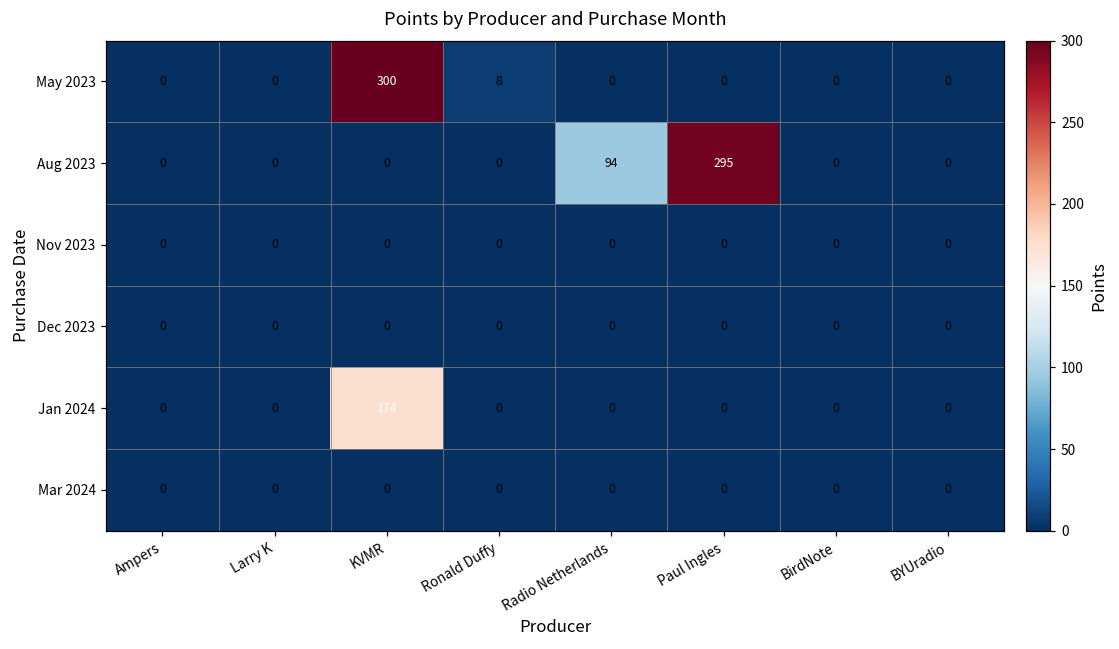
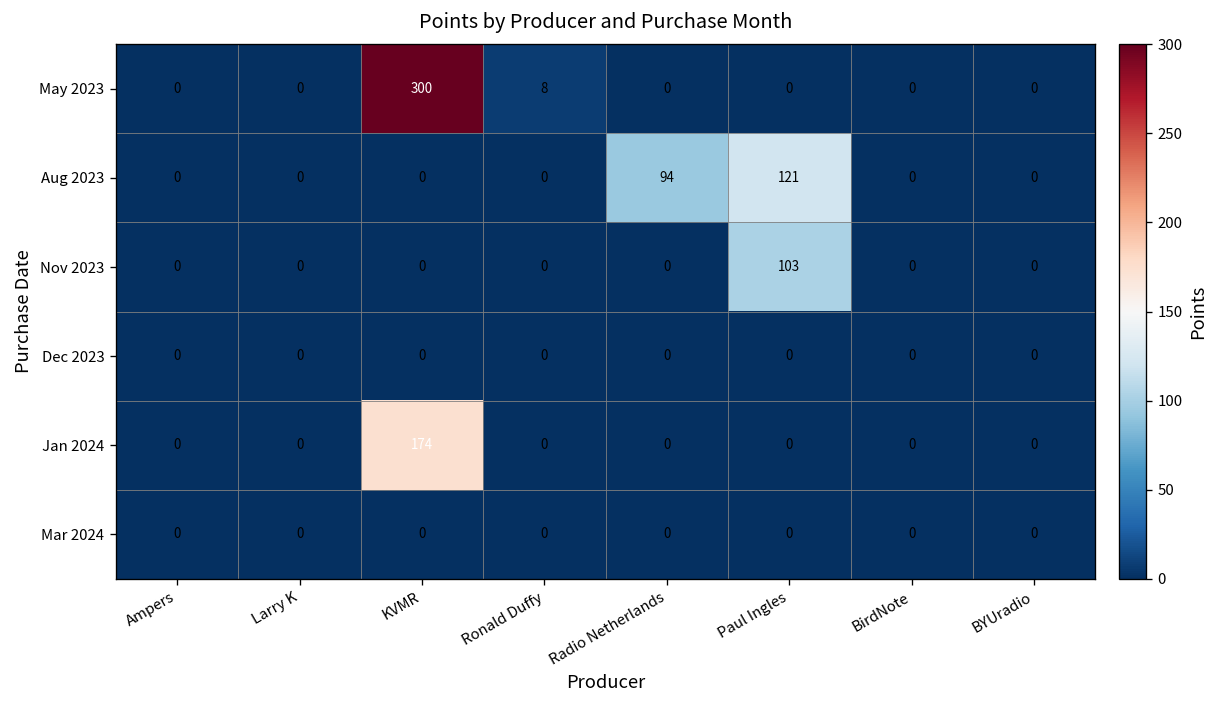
  {
    "May 2023": {
      "Ampers": 0,
      "Larry K": 0,
      "KVMR": 300,
      "Ronald Duffy": 8,
      "Radio Netherlands": 0,
      "Paul Ingles": 0,
      "BirdNote": 0,
      "BYUradio": 0
    },
    "Aug 2023": {
      "Ampers": 0,
      "Larry K": 0,
      "KVMR": 0,
      "Ronald Duffy": 0,
      "Radio Netherlands": 94,
-     "Paul Ingles": 295,
+     "Paul Ingles": 121,
      "BirdNote": 0,
      "BYUradio": 0
    },
    "Nov 2023": {
      "Ampers": 0,
      "Larry K": 0,
      "KVMR": 0,
      "Ronald Duffy": 0,
      "Radio Netherlands": 0,
-     "Paul Ingles": 0,
+     "Paul Ingles": 103,
      "BirdNote": 0,
      "BYUradio": 0
    },
    "Dec 2023": {
      "Ampers": 0,
      "Larry K": 0,
      "KVMR": 0,
      "Ronald Duffy": 0,
      "Radio Netherlands": 0,
      "Paul Ingles": 0,
      "BirdNote": 0,
      "BYUradio": 0
    },
    "Jan 2024": {
      "Ampers": 0,
      "Larry K": 0,
      "Ronald Duffy": 0,
      "Radio Netherlands": 0,
      "Paul Ingles": 0,
      "BirdNote": 0,
      "BYUradio": 0
    },
    "Mar 2024": {
      "Ampers": 0,
      "Larry K": 0,
      "KVMR": 0,
      "Ronald Duffy": 0,
      "Radio Netherlands": 0,
      "Paul Ingles": 0,
      "BirdNote": 0,
      "BYUradio": 0
    }
  }
